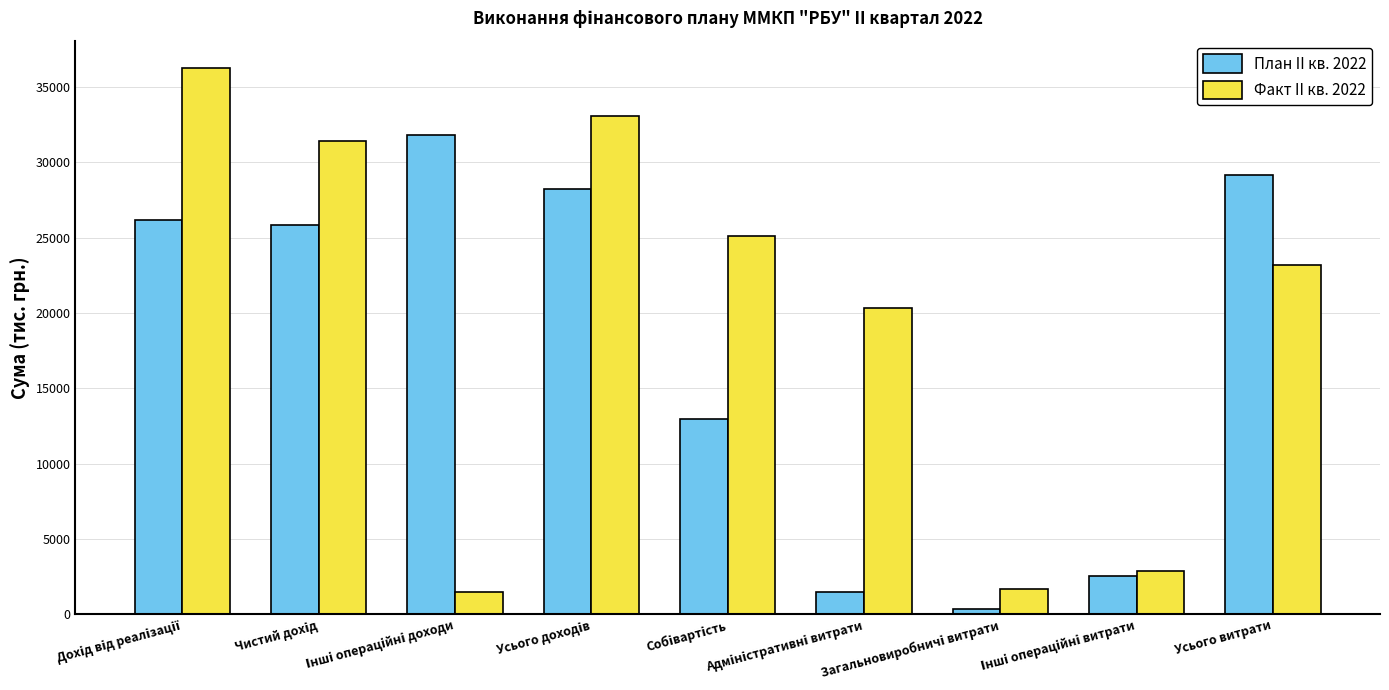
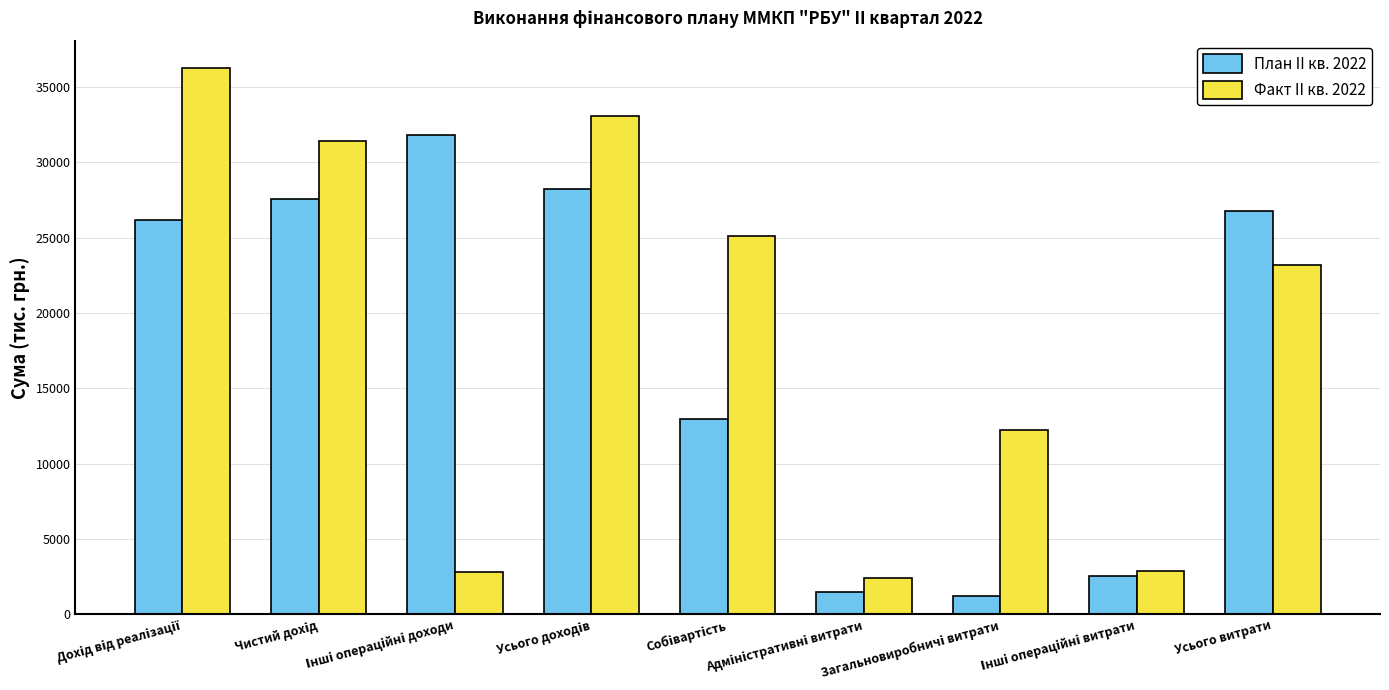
  {
    "План II кв. 2022": {
      "Дохід від реалізації": 26100,
-     "Чистий дохід": 25800,
+     "Чистий дохід": 27600,
      "Інші операційні доходи": 31800,
      "Усього доходів": 28200,
      "Собівартість": 13000,
      "Адміністративні витрати": 1500,
-     "Загальновиробничі витрати": 400,
+     "Загальновиробничі витрати": 1200,
      "Інші операційні витрати": 2500,
-     "Усього витрати": 29200
+     "Усього витрати": 26800
    },
    "Факт II кв. 2022": {
      "Дохід від реалізації": 36300,
      "Чистий дохід": 31400,
-     "Інші операційні доходи": 1500,
+     "Інші операційні доходи": 2800,
      "Усього доходів": 33000,
      "Собівартість": 25100,
-     "Адміністративні витрати": 20300,
-     "Загальновиробничі витрати": 1700,
+     "Адміністративні витрати": 2400,
+     "Загальновиробничі витрати": 12200,
      "Інші операційні витрати": 2900,
      "Усього витрати": 23200
    }
  }
